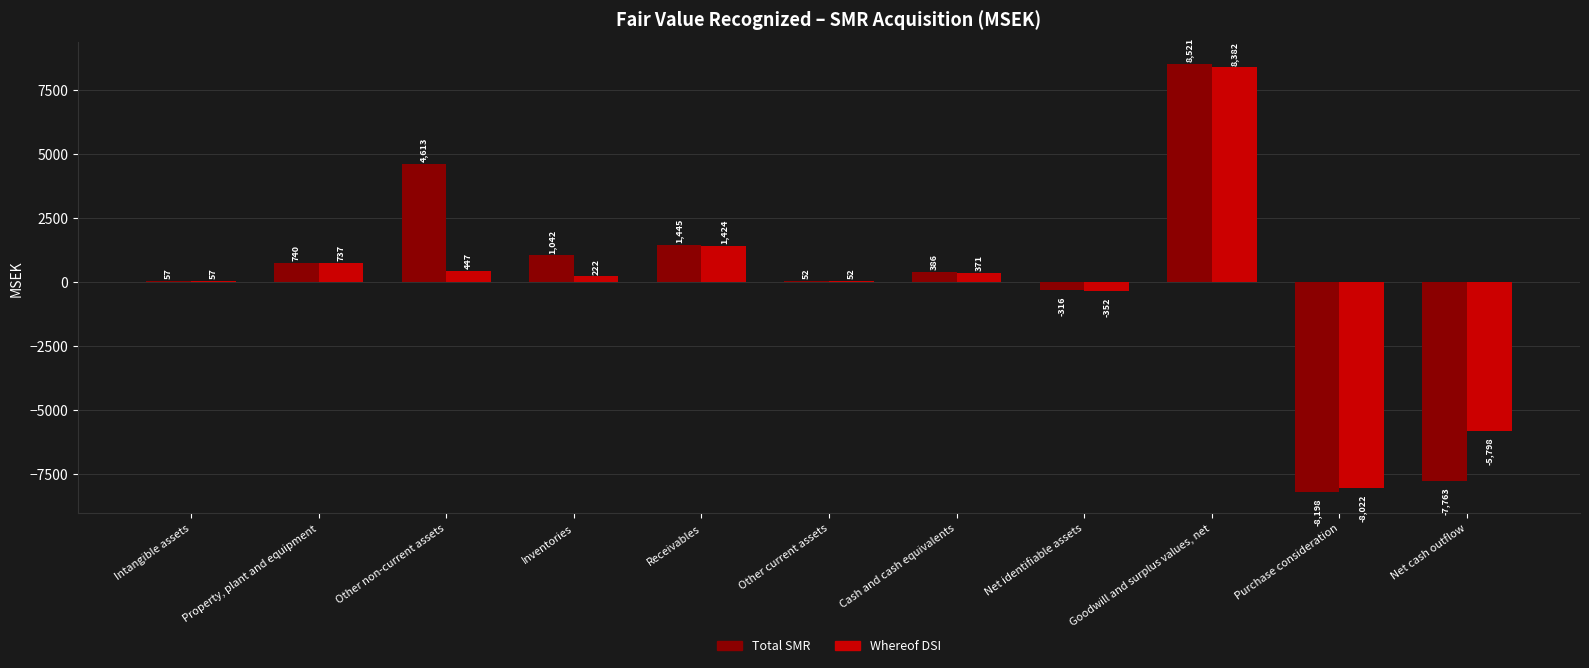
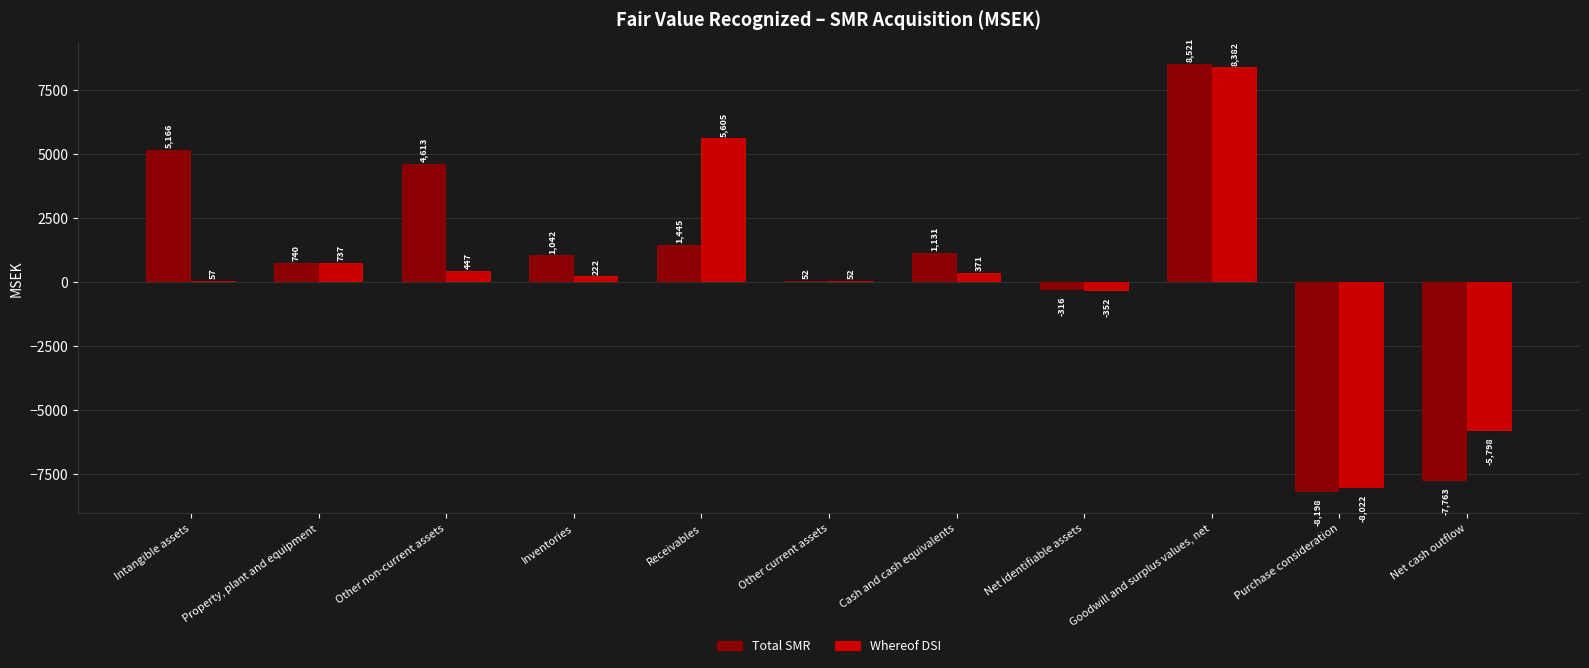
  {
    "Total SMR": {
-     "Intangible assets": "57",
+     "Intangible assets": "5,166",
      "Property, plant and equipment": "740",
      "Other non-current assets": "4,613",
      "Inventories": "1,042",
      "Receivables": "1,445",
      "Other current assets": "52",
-     "Cash and cash equivalents": "386",
+     "Cash and cash equivalents": "1,131",
      "Net identifiable assets": "-316",
      "Goodwill and surplus values, net": "8,521",
      "Purchase consideration": "-8,198",
      "Net cash outflow": "-7,763"
    },
    "Whereof DSI": {
      "Intangible assets": "57",
      "Property, plant and equipment": "737",
      "Other non-current assets": "447",
      "Inventories": "222",
-     "Receivables": "1,424",
+     "Receivables": "5,605",
      "Other current assets": "52",
      "Cash and cash equivalents": "371",
      "Net identifiable assets": "-352",
      "Goodwill and surplus values, net": "8,382",
      "Purchase consideration": "-8,022",
      "Net cash outflow": "-5,798"
    }
  }
